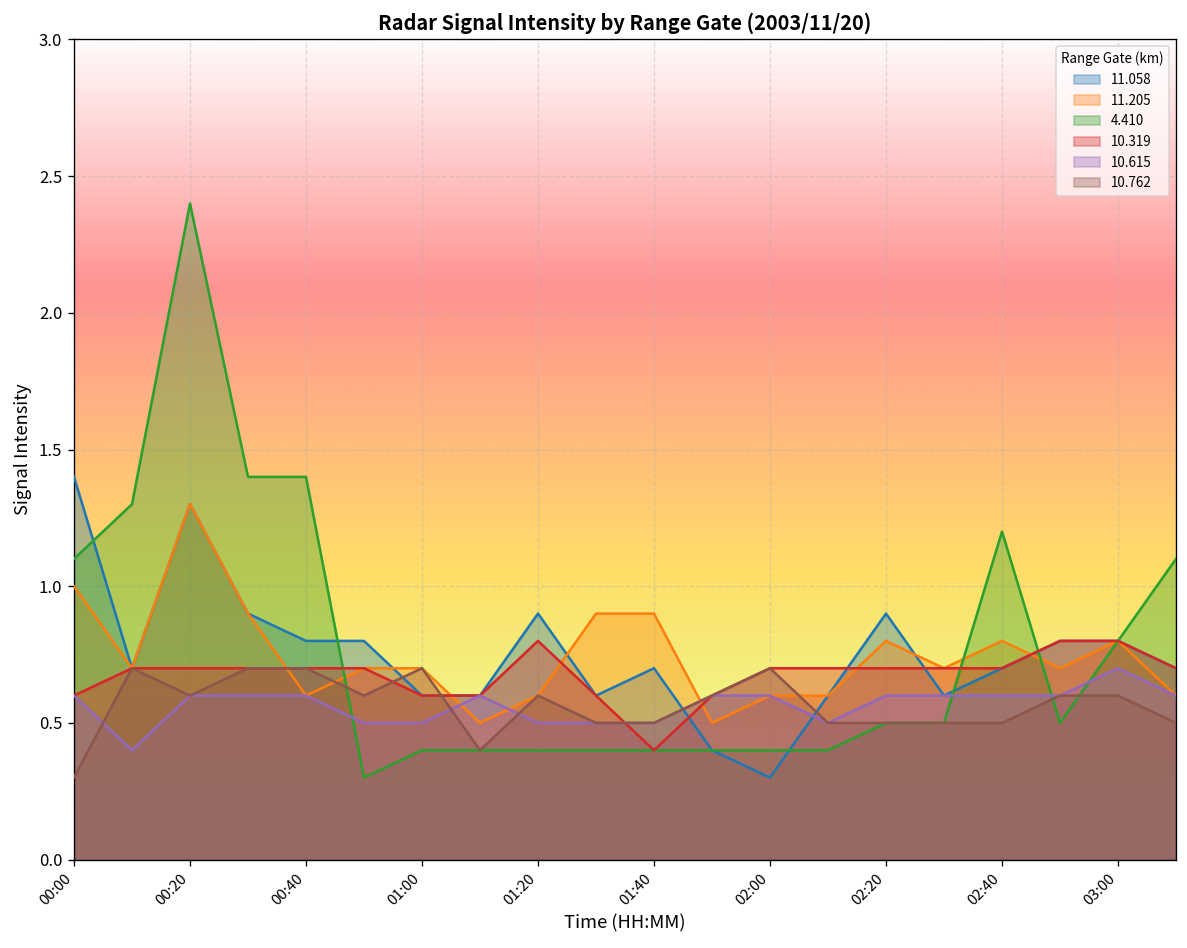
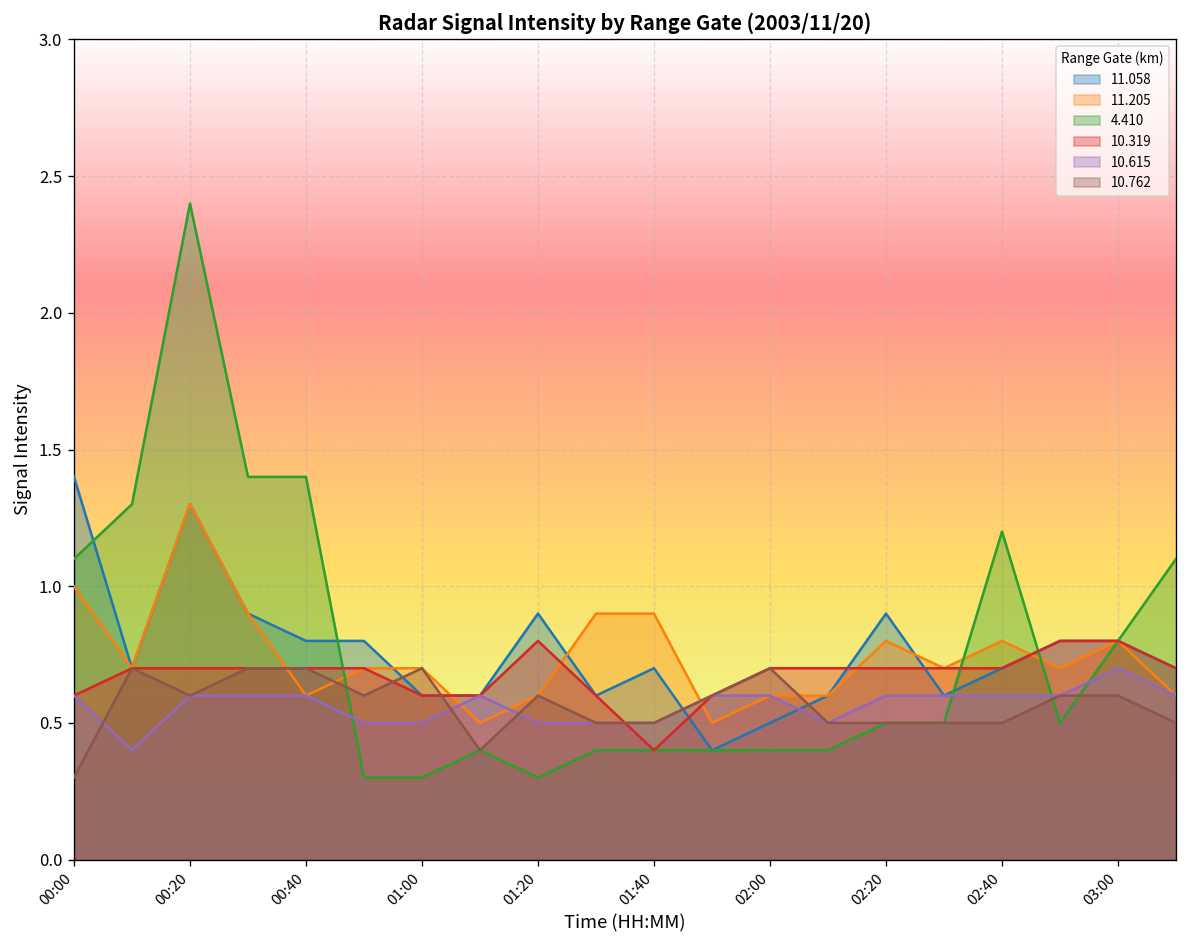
  {
    "11.058": {
      "00:00": 1.4,
      "00:40": 0.8,
      "01:20": 0.9,
      "01:40": 0.7,
-     "02:00": 0.3,
+     "02:00": 0.5,
      "02:20": 0.9
    },
    "4.410": {
      "00:00": 1.1,
      "00:20": 2.4,
      "00:40": 1.4,
-     "01:00": 0.4,
-     "01:20": 0.4,
+     "01:00": 0.3,
+     "01:20": 0.3,
      "02:00": 0.4,
      "02:40": 1.2
    },
    "10.615": {
      "01:00": 0.5,
      "01:20": 0.5,
      "02:20": 0.6,
      "02:40": 0.6,
      "03:00": 0.7
    }
  }
